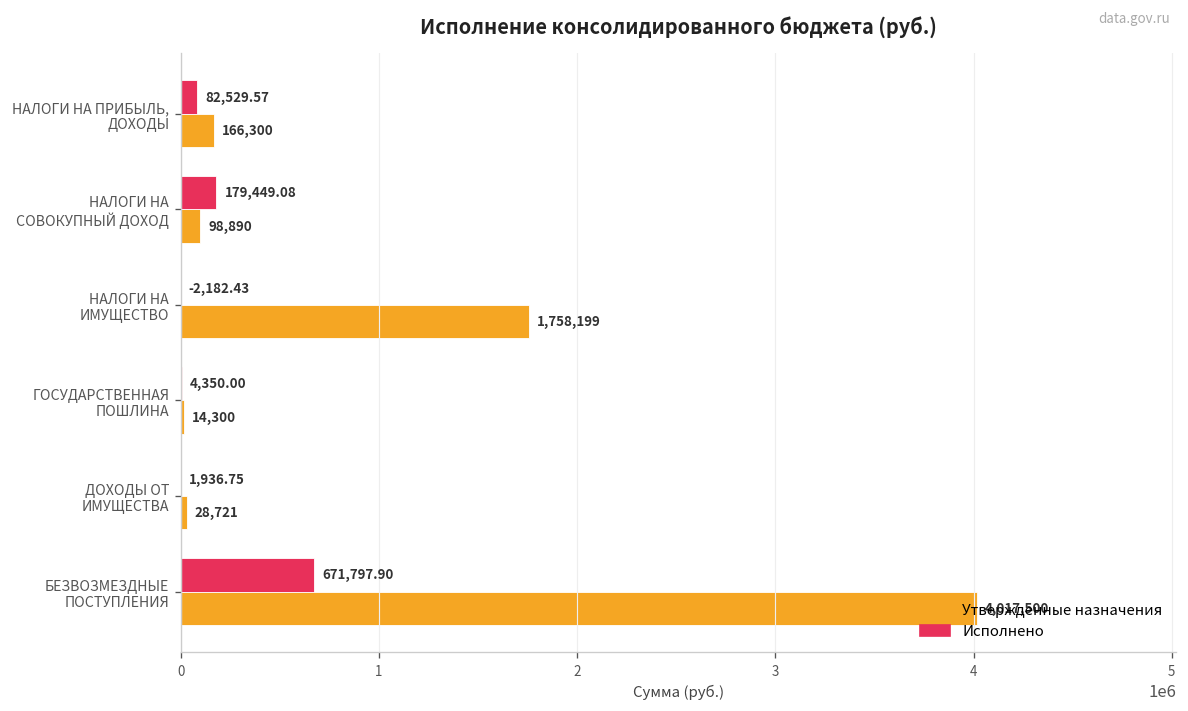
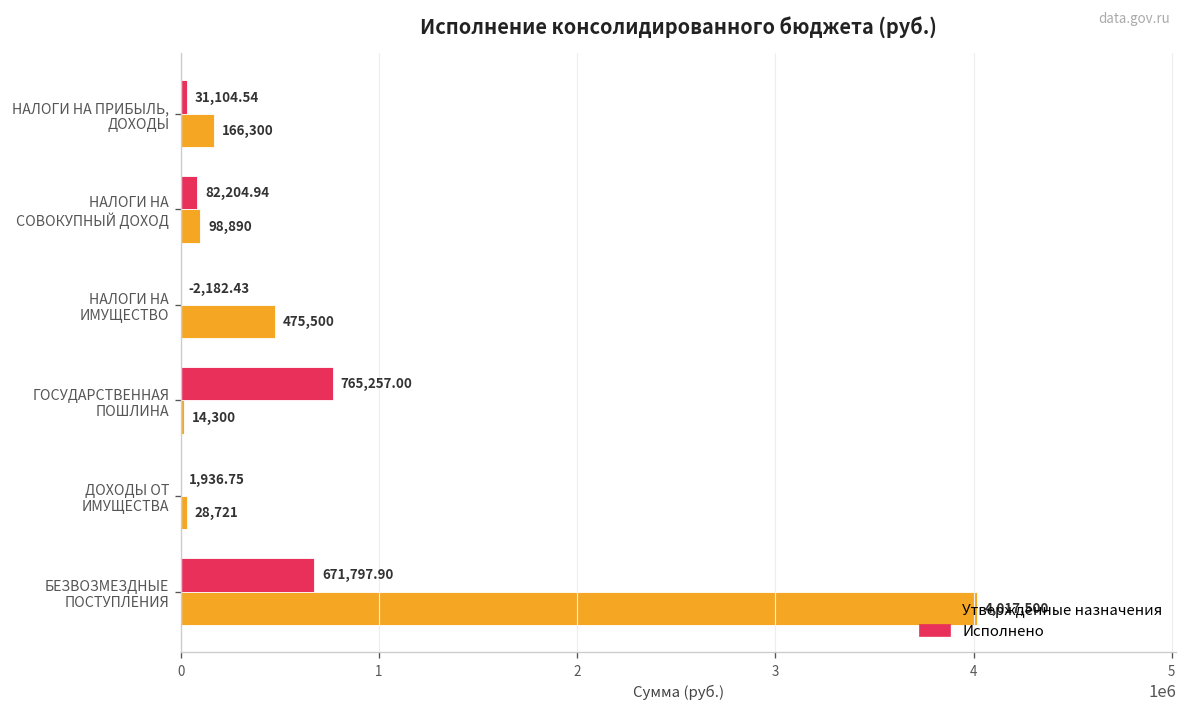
  {
    "Утвержденные назначения": {
      "НАЛОГИ НА ПРИБЫЛЬ, ДОХОДЫ": "166,300",
      "НАЛОГИ НА СОВОКУПНЫЙ ДОХОД": "98,890",
-     "НАЛОГИ НА ИМУЩЕСТВО": "1,758,199",
+     "НАЛОГИ НА ИМУЩЕСТВО": "475,500",
      "ГОСУДАРСТВЕННАЯ ПОШЛИНА": "14,300",
      "ДОХОДЫ ОТ ИМУЩЕСТВА": "28,721",
      "БЕЗВОЗМЕЗДНЫЕ ПОСТУПЛЕНИЯ": "4,017,500"
    },
    "Исполнено": {
-     "НАЛОГИ НА ПРИБЫЛЬ, ДОХОДЫ": "82,529.57",
-     "НАЛОГИ НА СОВОКУПНЫЙ ДОХОД": "179,449.08",
-     "ГОСУДАРСТВЕННАЯ ПОШЛИНА": "4,350.00",
+     "НАЛОГИ НА ПРИБЫЛЬ, ДОХОДЫ": "31,104.54",
+     "НАЛОГИ НА СОВОКУПНЫЙ ДОХОД": "82,204.94",
+     "ГОСУДАРСТВЕННАЯ ПОШЛИНА": "765,257.00",
      "ДОХОДЫ ОТ ИМУЩЕСТВА": "1,936.75",
      "БЕЗВОЗМЕЗДНЫЕ ПОСТУПЛЕНИЯ": "671,797.90"
    }
  }
